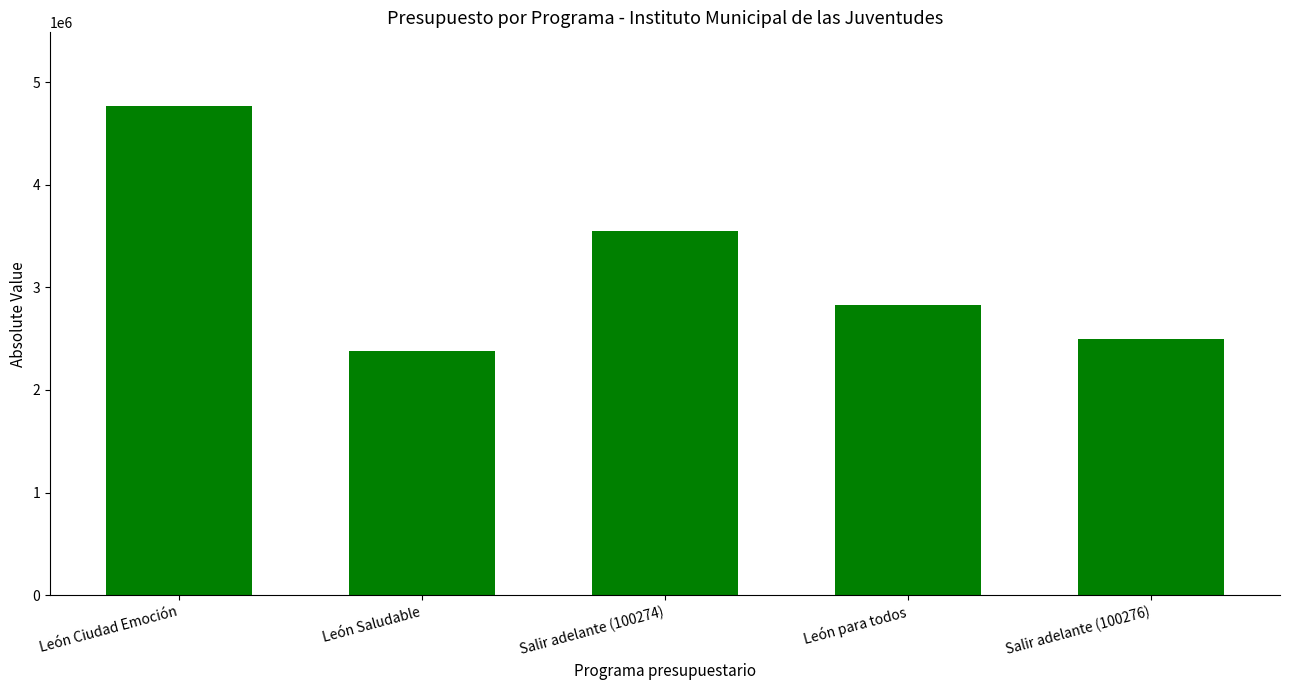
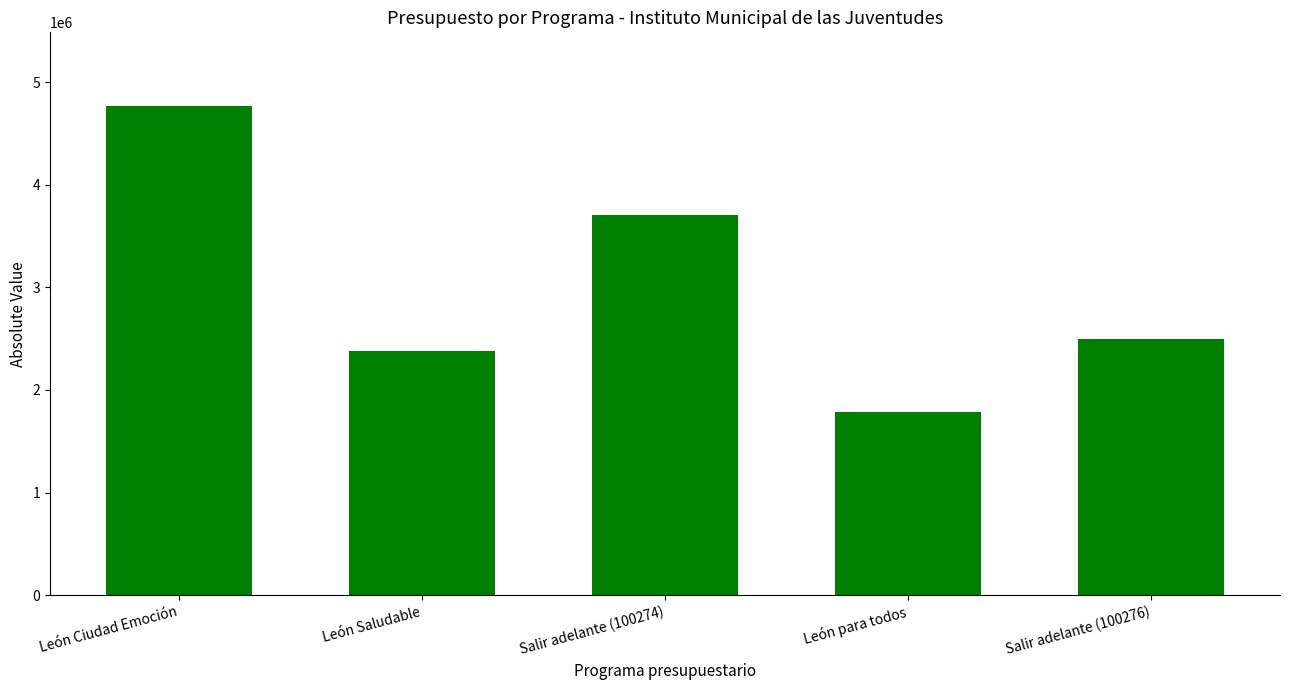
  {
    "León Ciudad Emoción": 4770000,
    "León Saludable": 2380000,
-   "Salir adelante (100274)": 3550000,
-   "León para todos": 2830000,
+   "Salir adelante (100274)": 3700000,
+   "León para todos": 1790000,
    "Salir adelante (100276)": 2500000
  }
